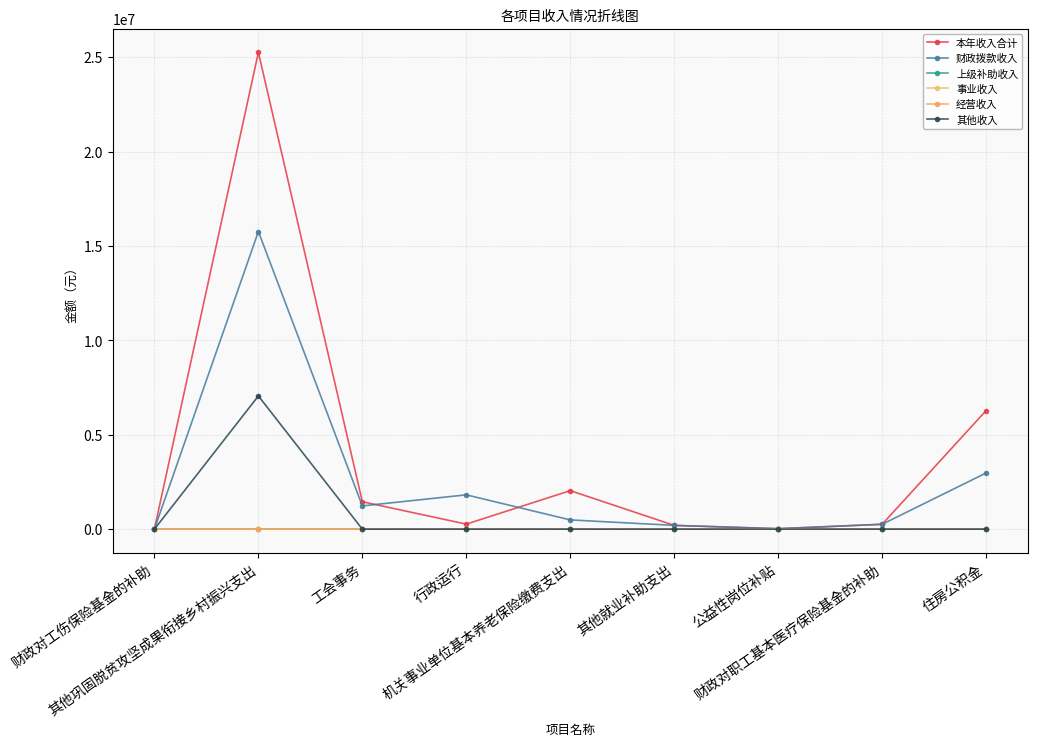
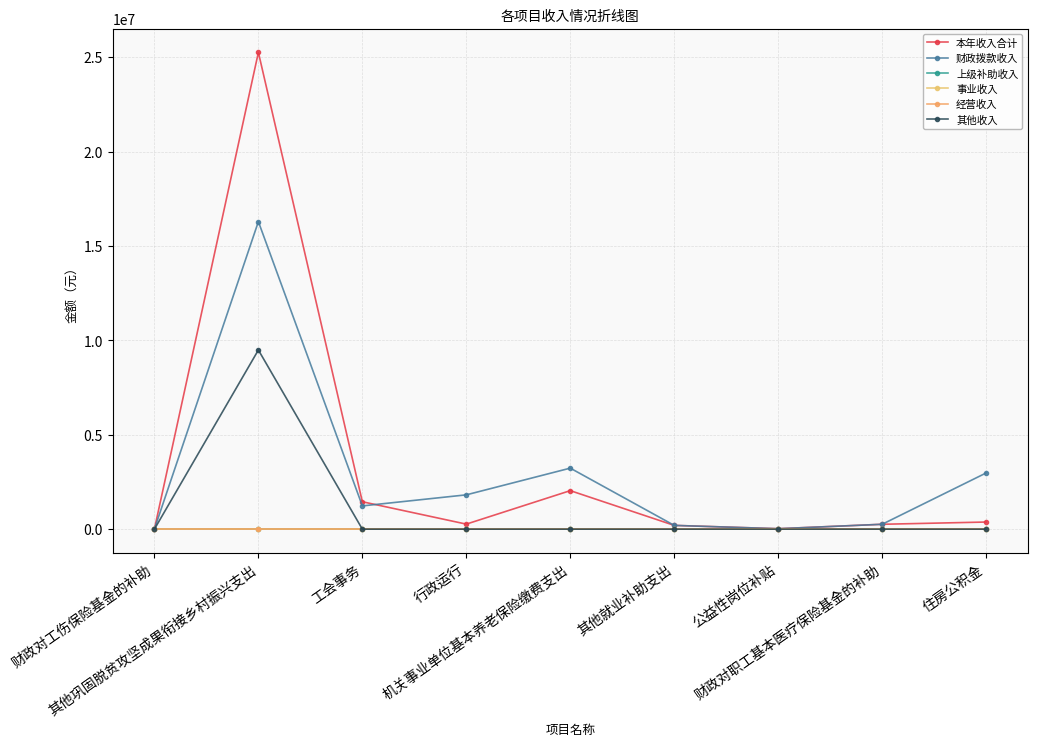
  {
    "本年收入合计": {
      "其他巩固脱贫攻坚成果衔接乡村振兴支出": 25300000,
      "工会事务": 1500000,
      "行政运行": 300000,
      "机关事业单位基本养老保险缴费支出": 2000000,
-     "住房公积金": 6300000
+     "住房公积金": 400000
    },
    "财政拨款收入": {
-     "其他巩固脱贫攻坚成果衔接乡村振兴支出": 15800000,
+     "其他巩固脱贫攻坚成果衔接乡村振兴支出": 16300000,
      "工会事务": 1200000,
      "行政运行": 1800000,
-     "机关事业单位基本养老保险缴费支出": 500000,
+     "机关事业单位基本养老保险缴费支出": 3200000,
      "住房公积金": 3000000
    },
    "经营收入": {
      "其他巩固脱贫攻坚成果衔接乡村振兴支出": 0
    },
    "其他收入": {
-     "其他巩固脱贫攻坚成果衔接乡村振兴支出": 7100000
+     "其他巩固脱贫攻坚成果衔接乡村振兴支出": 9500000
    }
  }
